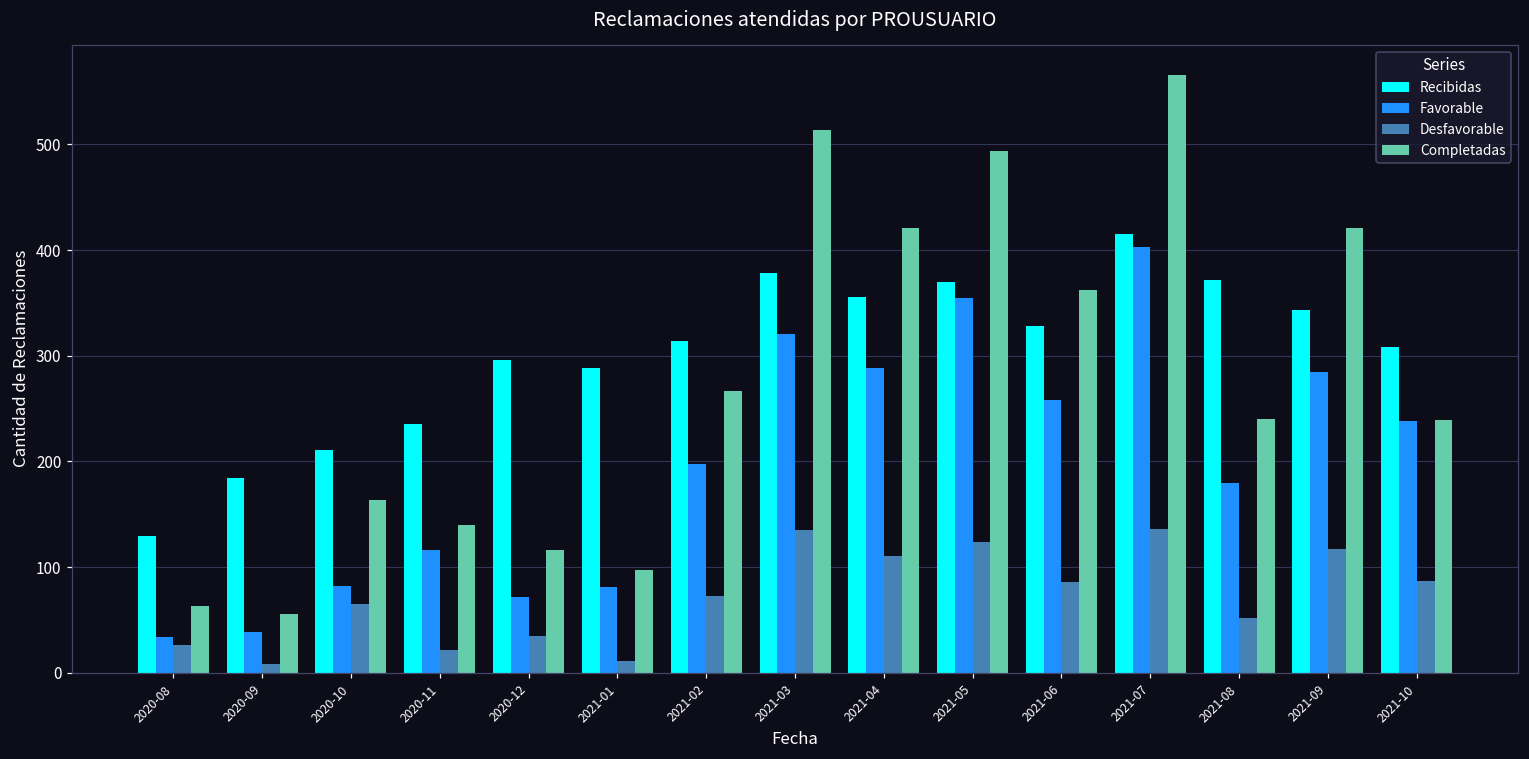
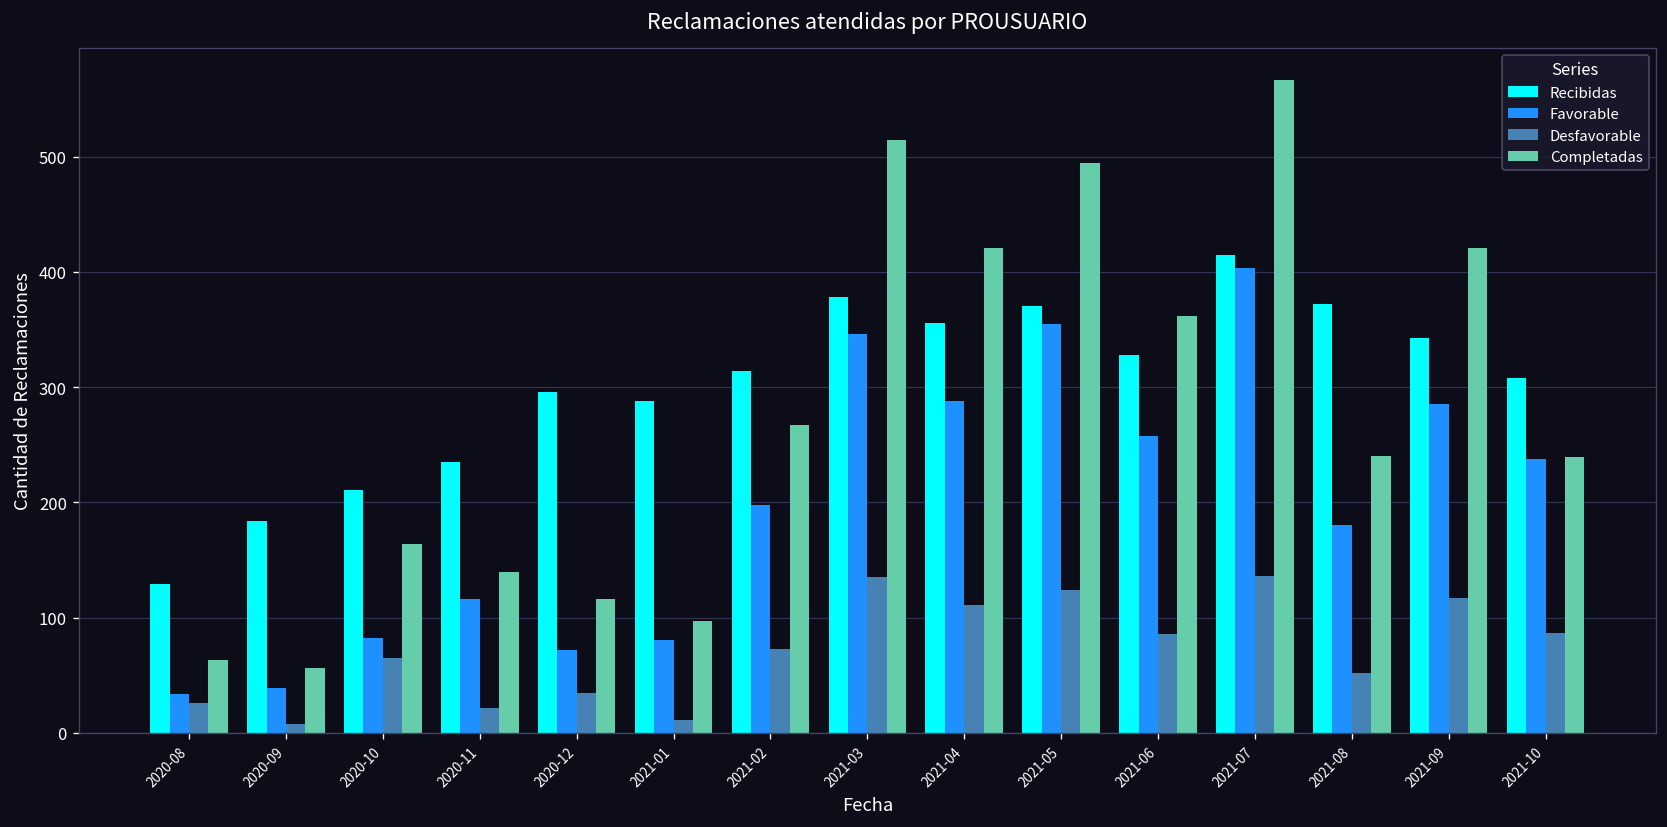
  {
    "Recibidas": {
      "2020-08": 130,
      "2020-09": 180,
      "2020-10": 210,
      "2020-11": 240,
      "2020-12": 300,
      "2021-01": 290,
      "2021-02": 310,
      "2021-03": 380,
      "2021-04": 360,
      "2021-05": 370,
      "2021-06": 330,
      "2021-07": 420,
      "2021-08": 370,
      "2021-09": 340,
      "2021-10": 310
    },
    "Favorable": {
      "2020-08": 30,
      "2020-09": 40,
      "2020-10": 80,
      "2020-11": 120,
      "2020-12": 70,
      "2021-01": 80,
      "2021-02": 200,
-     "2021-03": 320,
+     "2021-03": 350,
      "2021-04": 290,
      "2021-05": 360,
      "2021-06": 260,
      "2021-07": 400,
      "2021-08": 180,
      "2021-09": 290,
      "2021-10": 240
    },
    "Desfavorable": {
      "2020-08": 30,
      "2020-09": 10,
      "2020-10": 70,
      "2020-11": 20,
      "2020-12": 40,
      "2021-01": 10,
      "2021-02": 70,
      "2021-03": 140,
      "2021-04": 110,
      "2021-05": 120,
      "2021-06": 90,
      "2021-07": 140,
      "2021-08": 50,
      "2021-09": 120,
      "2021-10": 90
    },
    "Completadas": {
      "2020-08": 60,
      "2020-09": 60,
      "2020-10": 160,
      "2020-11": 140,
      "2020-12": 120,
      "2021-01": 100,
      "2021-02": 270,
      "2021-03": 510,
      "2021-04": 420,
      "2021-05": 490,
      "2021-06": 360,
      "2021-07": 570,
      "2021-08": 240,
      "2021-09": 420,
      "2021-10": 240
    }
  }
